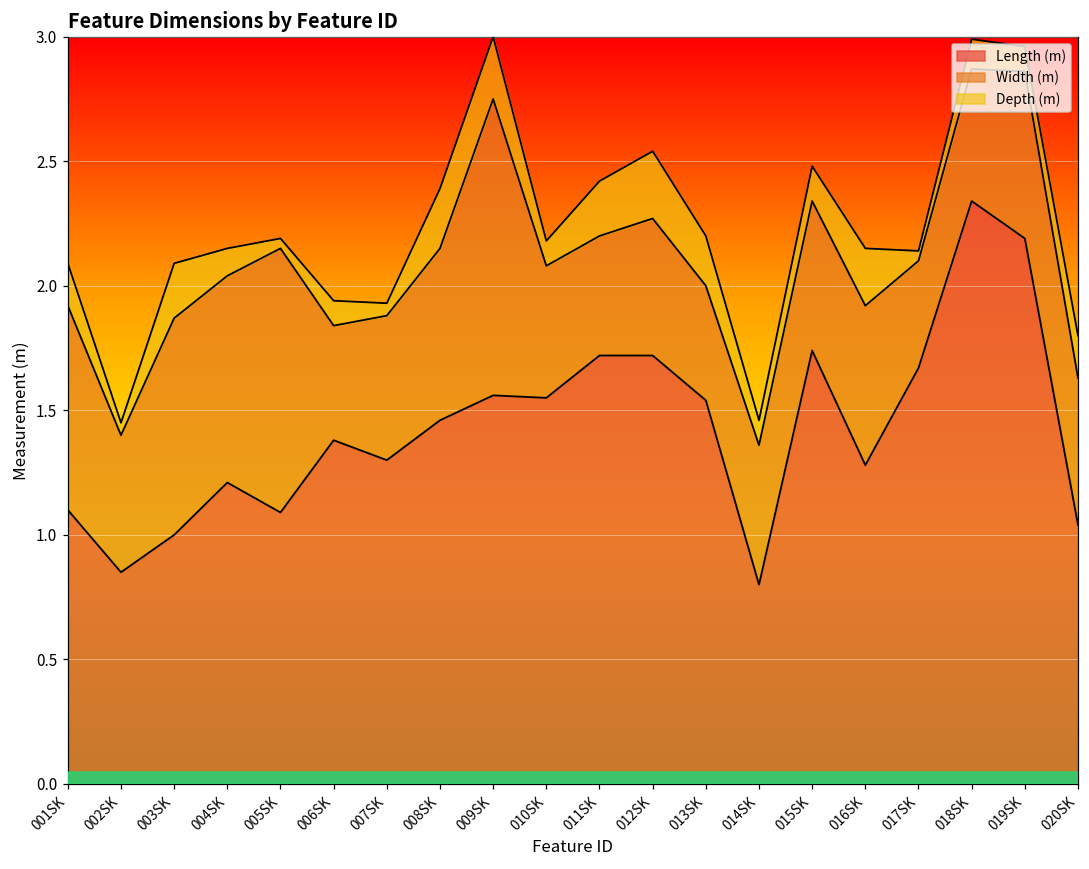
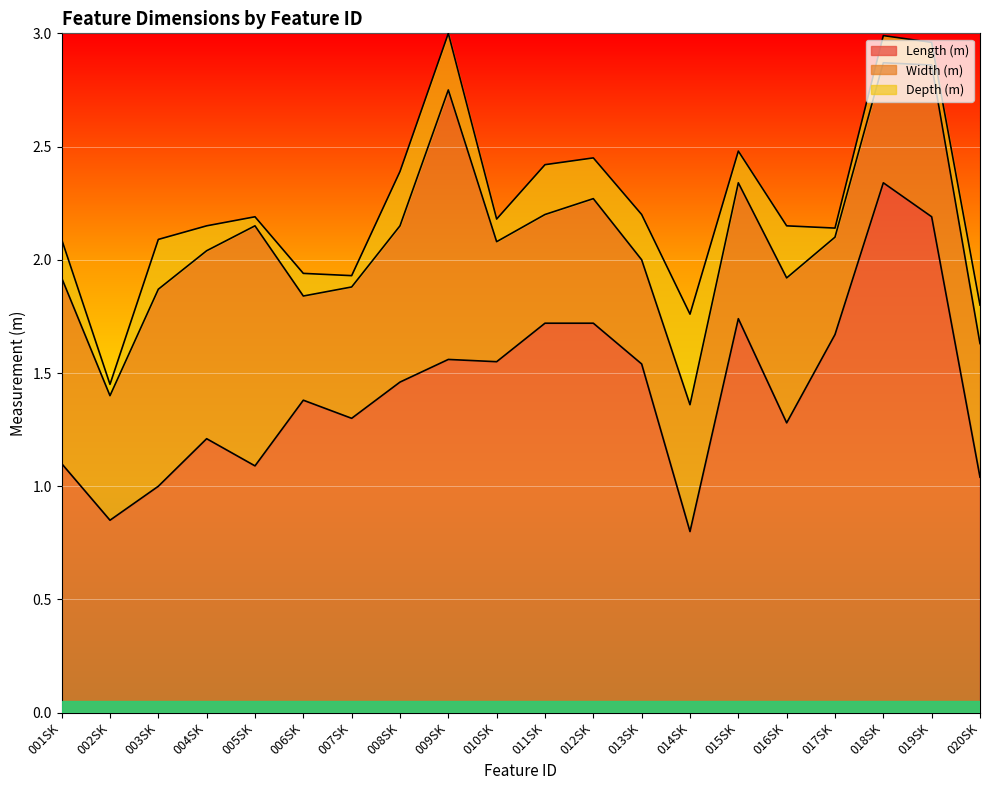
  {
    "Depth (m)": {
      "001SK": 0.17,
      "002SK": 0.05,
      "003SK": 0.22,
      "004SK": 0.11,
      "005SK": 0.04,
      "006SK": 0.10,
      "007SK": 0.05,
      "008SK": 0.24,
      "009SK": 0.25,
      "010SK": 0.10,
      "011SK": 0.22,
-     "012SK": 0.27,
+     "012SK": 0.18,
      "013SK": 0.20,
-     "014SK": 0.1,
+     "014SK": 0.4,
      "015SK": 0.14,
      "016SK": 0.23,
      "017SK": 0.04,
      "018SK": 0.12,
      "020SK": 0.17
    }
  }
